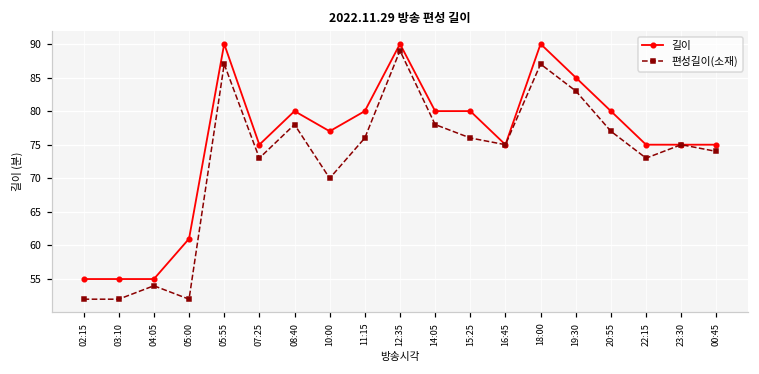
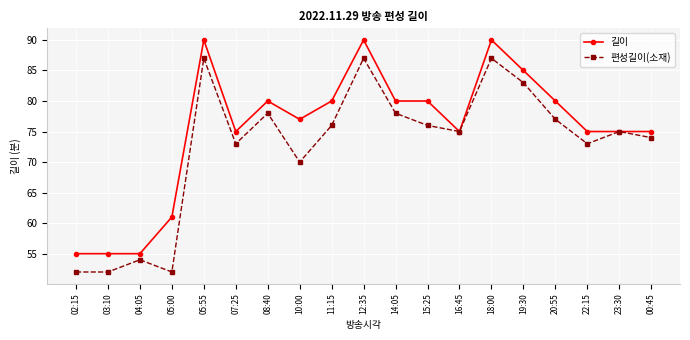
  {
    "길이": {
      "02:15": 55,
      "03:10": 55,
      "04:05": 55,
      "05:00": 61,
      "05:55": 90,
      "07:25": 75,
      "08:40": 80,
      "10:00": 77,
      "11:15": 80,
      "12:35": 90,
      "14:05": 80,
      "15:25": 80,
      "18:00": 90,
      "19:30": 85,
      "20:55": 80,
      "22:15": 75,
      "00:45": 75
    },
    "편성길이(소재)": {
      "02:15": 52,
      "03:10": 52,
      "04:05": 54,
      "05:00": 52,
      "05:55": 87,
      "07:25": 73,
      "08:40": 78,
      "10:00": 70,
      "11:15": 76,
-     "12:35": 89,
+     "12:35": 87,
      "14:05": 78,
      "15:25": 76,
      "18:00": 87,
      "19:30": 83,
      "20:55": 77,
      "22:15": 73,
      "00:45": 74
    }
  }
